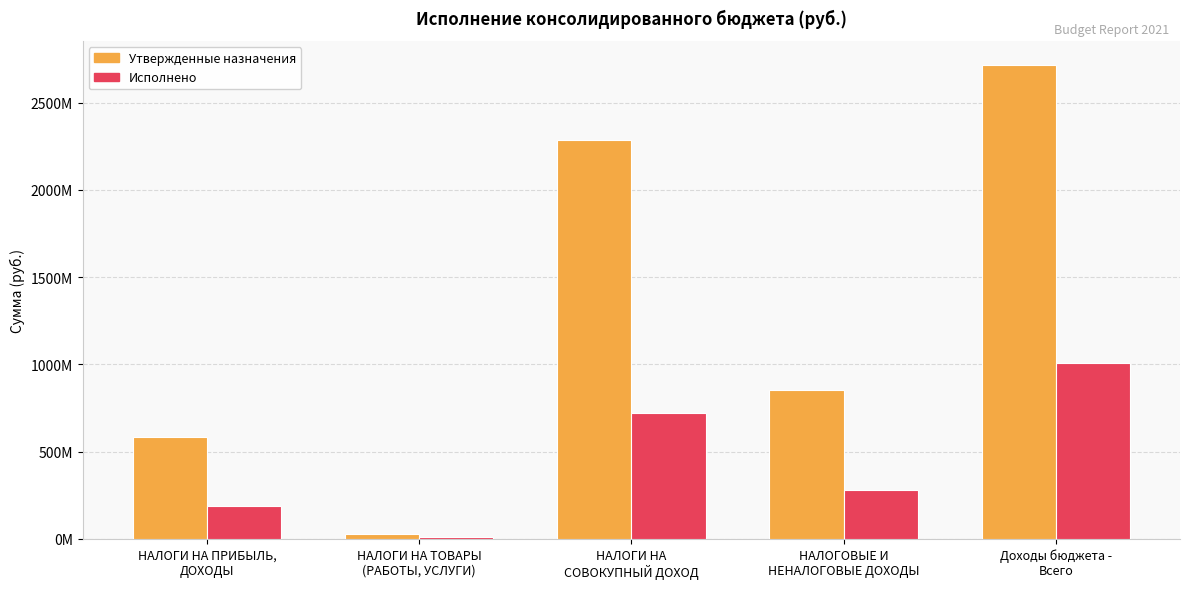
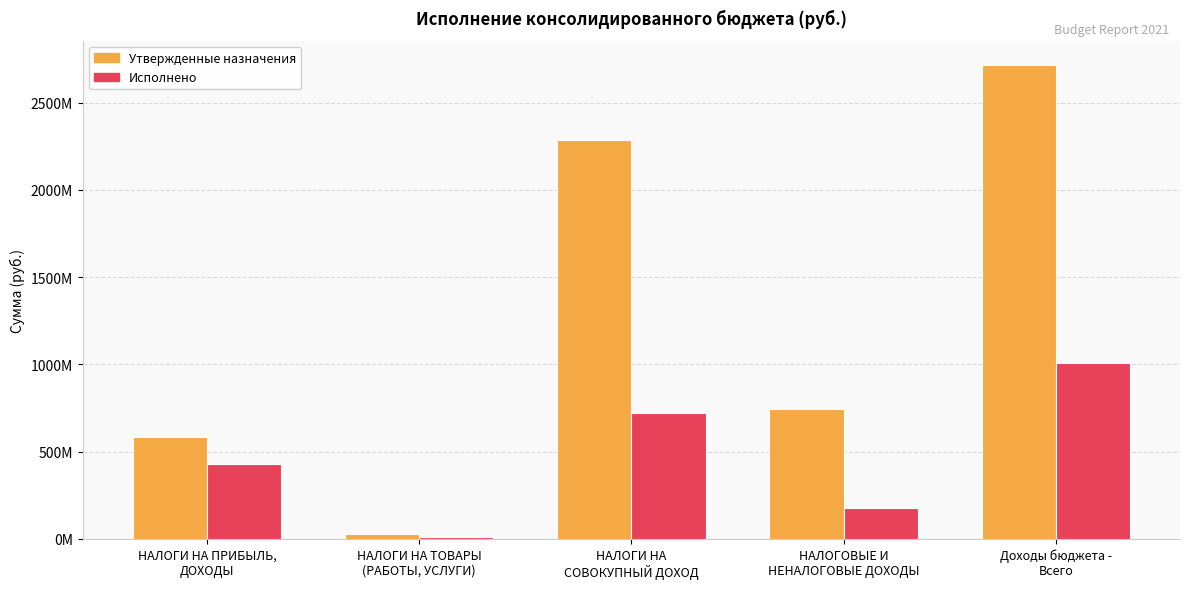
  {
    "Утвержденные назначения": {
      "НАЛОГИ НА ПРИБЫЛЬ, ДОХОДЫ": 580000000,
      "НАЛОГИ НА ТОВАРЫ (РАБОТЫ, УСЛУГИ)": 30000000,
      "НАЛОГИ НА СОВОКУПНЫЙ ДОХОД": 2290000000,
-     "НАЛОГОВЫЕ И НЕНАЛОГОВЫЕ ДОХОДЫ": 850000000,
+     "НАЛОГОВЫЕ И НЕНАЛОГОВЫЕ ДОХОДЫ": 740000000,
      "Доходы бюджета - Всего": 2720000000
    },
    "Исполнено": {
-     "НАЛОГИ НА ПРИБЫЛЬ, ДОХОДЫ": 190000000,
+     "НАЛОГИ НА ПРИБЫЛЬ, ДОХОДЫ": 430000000,
      "НАЛОГИ НА СОВОКУПНЫЙ ДОХОД": 720000000,
-     "НАЛОГОВЫЕ И НЕНАЛОГОВЫЕ ДОХОДЫ": 280000000,
+     "НАЛОГОВЫЕ И НЕНАЛОГОВЫЕ ДОХОДЫ": 180000000,
      "Доходы бюджета - Всего": 1010000000
    }
  }
